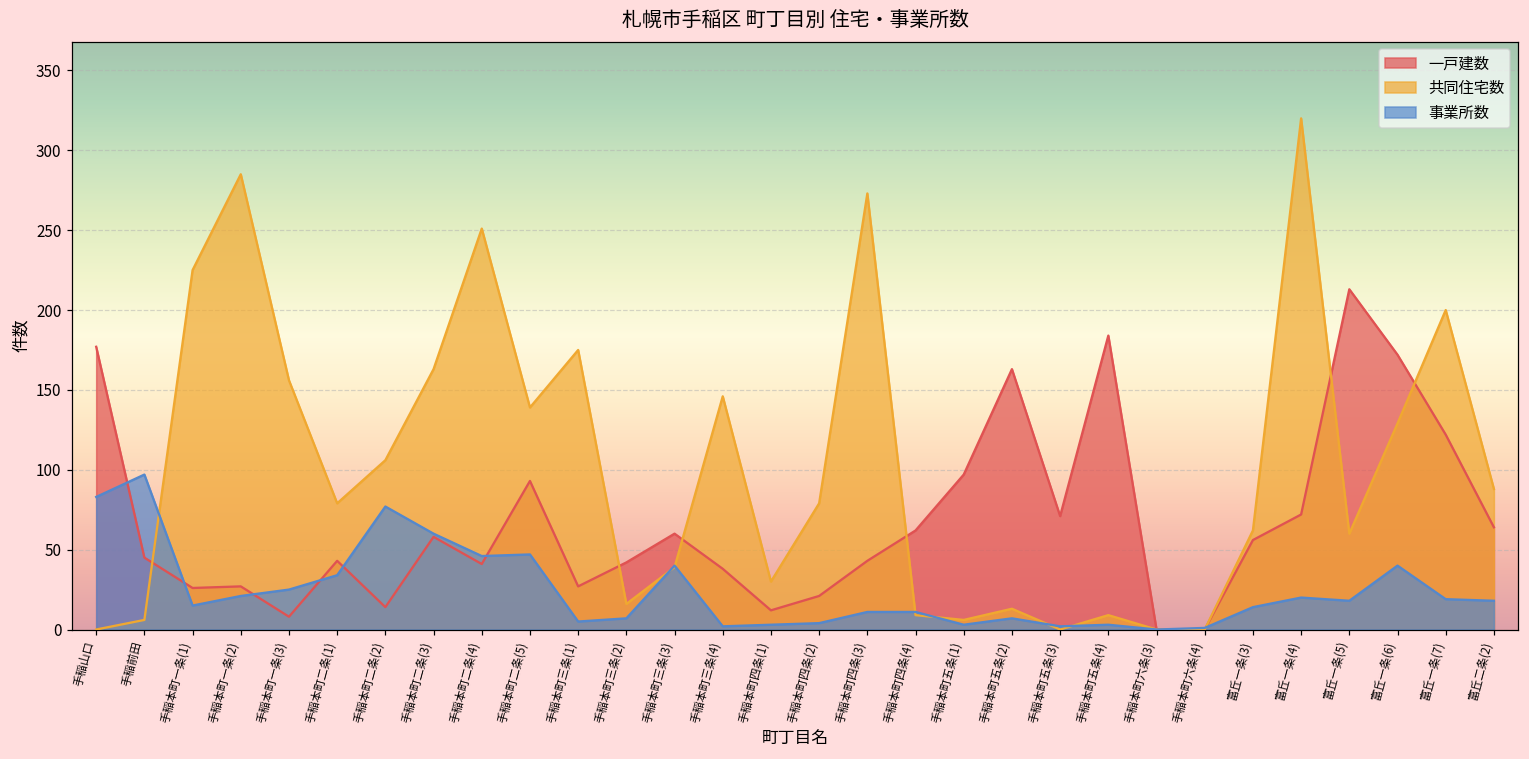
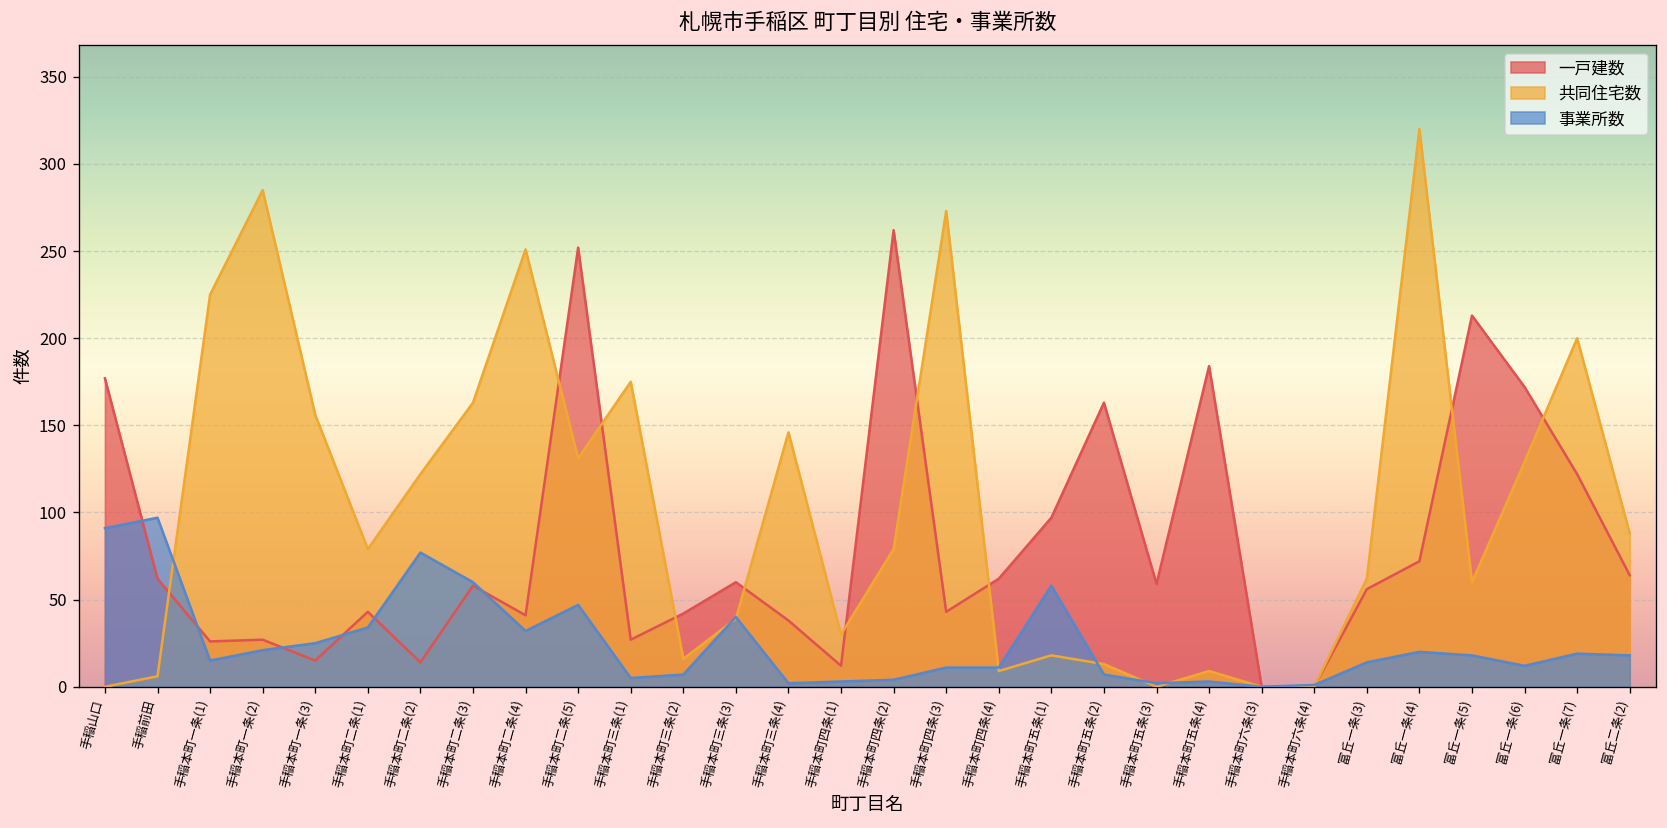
  {
    "一戸建数": {
      "手稲山口": 177,
-     "手稲前田": 45,
+     "手稲前田": 62,
      "手稲本町一条(1)": 26,
      "手稲本町一条(2)": 27,
-     "手稲本町一条(3)": 8,
+     "手稲本町一条(3)": 15,
      "手稲本町二条(1)": 43,
      "手稲本町二条(2)": 14,
      "手稲本町二条(3)": 58,
      "手稲本町二条(4)": 41,
-     "手稲本町二条(5)": 93,
+     "手稲本町二条(5)": 252,
      "手稲本町三条(1)": 27,
      "手稲本町三条(2)": 42,
      "手稲本町三条(3)": 60,
      "手稲本町三条(4)": 38,
      "手稲本町四条(1)": 12,
-     "手稲本町四条(2)": 21,
+     "手稲本町四条(2)": 262,
      "手稲本町四条(3)": 43,
      "手稲本町四条(4)": 62,
      "手稲本町五条(1)": 97,
      "手稲本町五条(2)": 163,
-     "手稲本町五条(3)": 71,
+     "手稲本町五条(3)": 59,
      "手稲本町五条(4)": 184,
      "富丘一条(3)": 56,
      "富丘一条(4)": 72,
      "富丘一条(5)": 213,
      "富丘一条(6)": 172,
      "富丘一条(7)": 122,
      "富丘二条(2)": 64
    },
    "共同住宅数": {
      "手稲山口": 0,
      "手稲前田": 6,
      "手稲本町一条(1)": 225,
      "手稲本町一条(2)": 285,
      "手稲本町一条(3)": 156,
      "手稲本町二条(1)": 79,
-     "手稲本町二条(2)": 106,
+     "手稲本町二条(2)": 122,
      "手稲本町二条(3)": 163,
      "手稲本町二条(4)": 251,
-     "手稲本町二条(5)": 139,
+     "手稲本町二条(5)": 131,
      "手稲本町三条(1)": 175,
      "手稲本町三条(2)": 16,
      "手稲本町三条(4)": 146,
      "手稲本町四条(1)": 30,
      "手稲本町四条(2)": 79,
      "手稲本町四条(3)": 273,
      "手稲本町四条(4)": 9,
-     "手稲本町五条(1)": 6,
+     "手稲本町五条(1)": 18,
      "手稲本町五条(2)": 13,
      "手稲本町五条(3)": 0,
      "手稲本町五条(4)": 9,
      "富丘一条(3)": 62,
      "富丘一条(4)": 320,
      "富丘一条(5)": 60,
      "富丘一条(6)": 129,
      "富丘一条(7)": 200,
      "富丘二条(2)": 88
    },
    "事業所数": {
-     "手稲山口": 83,
+     "手稲山口": 91,
      "手稲前田": 97,
      "手稲本町一条(1)": 15,
      "手稲本町一条(2)": 21,
      "手稲本町一条(3)": 25,
      "手稲本町二条(1)": 34,
      "手稲本町二条(2)": 77,
      "手稲本町二条(3)": 60,
-     "手稲本町二条(4)": 46,
+     "手稲本町二条(4)": 32,
      "手稲本町二条(5)": 47,
      "手稲本町三条(1)": 5,
      "手稲本町三条(2)": 7,
      "手稲本町三条(4)": 2,
      "手稲本町四条(1)": 3,
      "手稲本町四条(2)": 4,
      "手稲本町四条(3)": 11,
      "手稲本町四条(4)": 11,
-     "手稲本町五条(1)": 3,
+     "手稲本町五条(1)": 58,
      "手稲本町五条(2)": 7,
      "手稲本町五条(3)": 2,
      "手稲本町五条(4)": 3,
      "富丘一条(3)": 14,
      "富丘一条(4)": 20,
      "富丘一条(5)": 18,
-     "富丘一条(6)": 40,
+     "富丘一条(6)": 12,
      "富丘一条(7)": 19,
      "富丘二条(2)": 18
    }
  }
